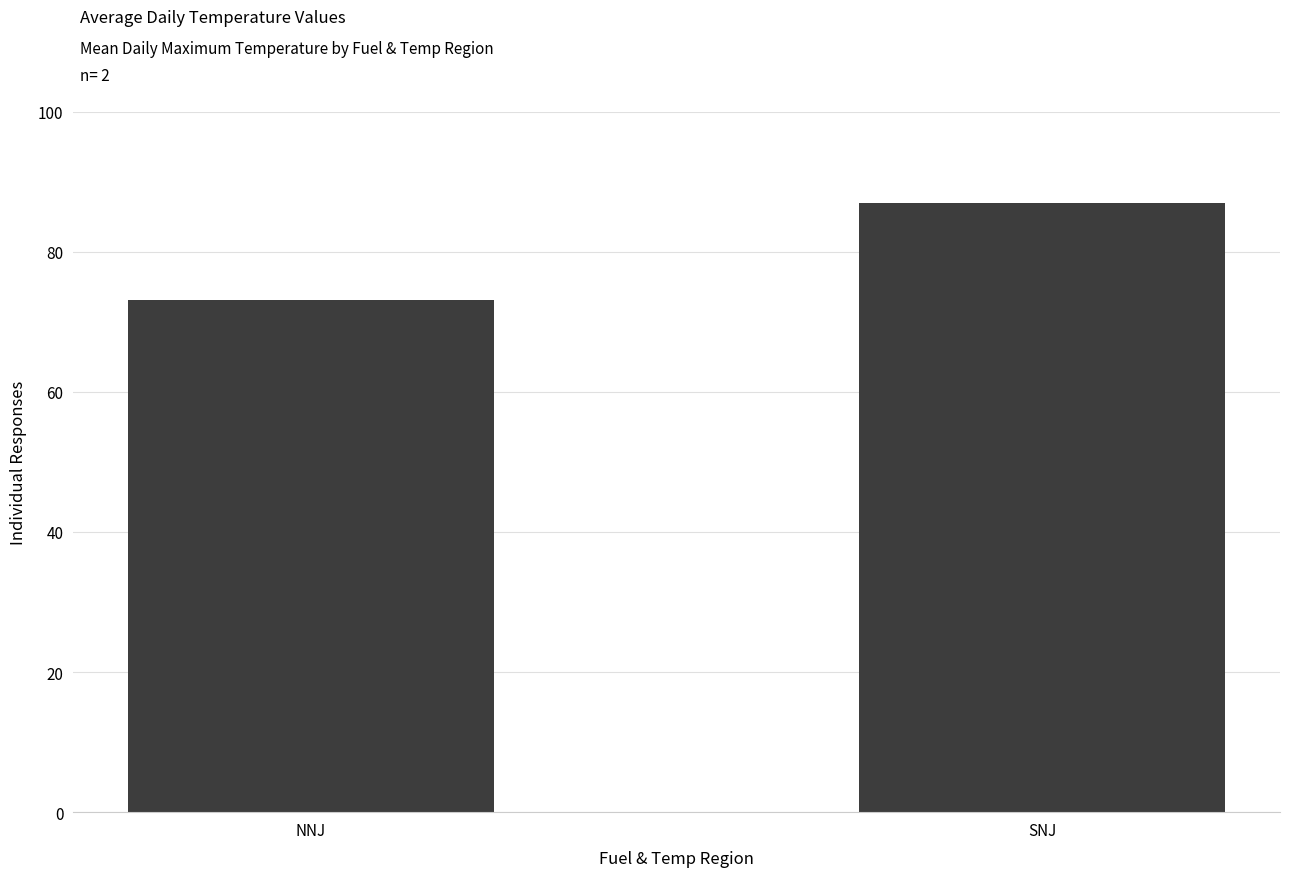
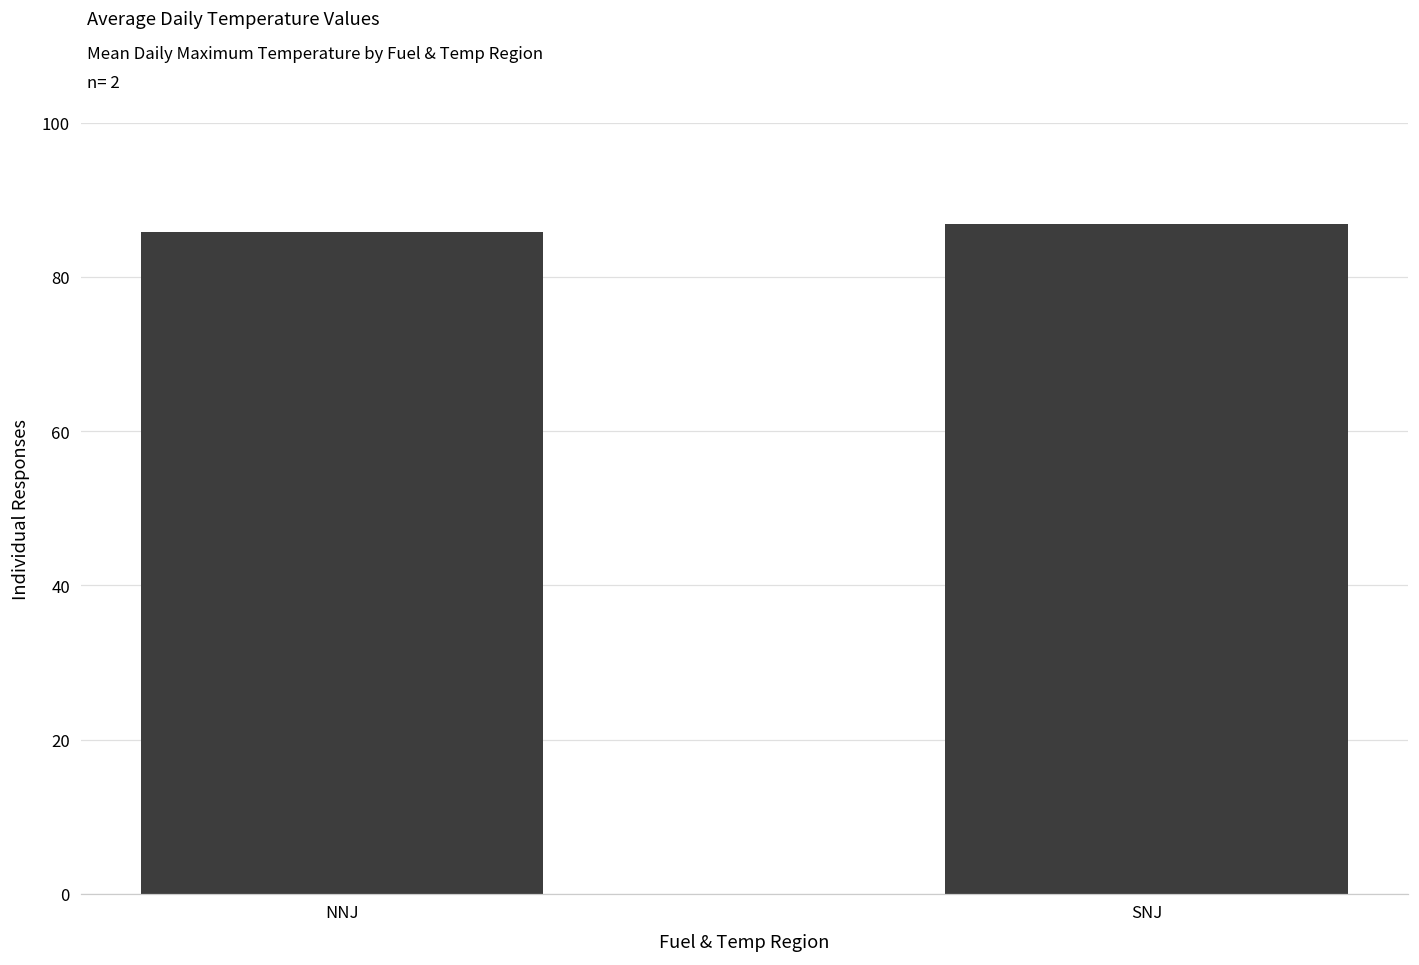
  {
-   "NNJ": 73,
+   "NNJ": 86,
    "SNJ": 87
  }
